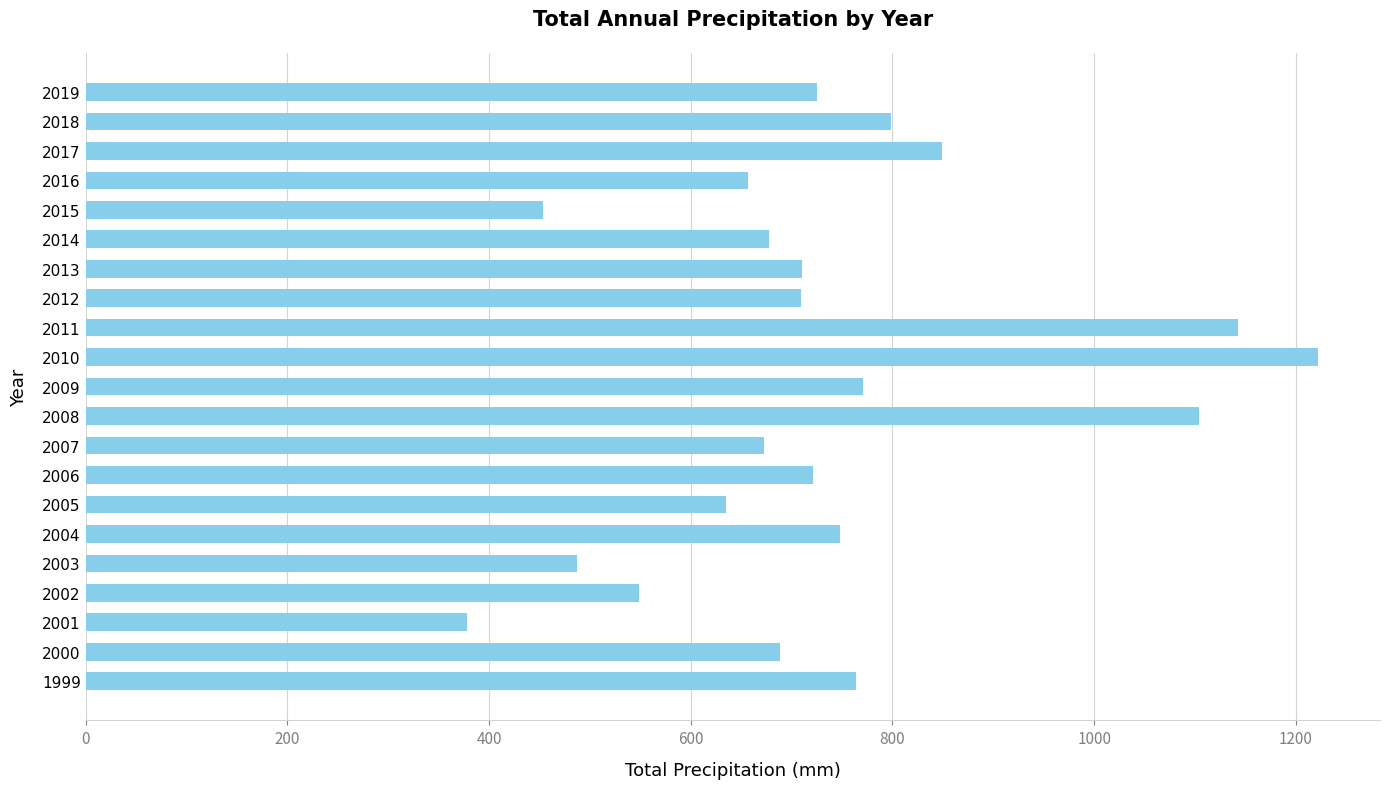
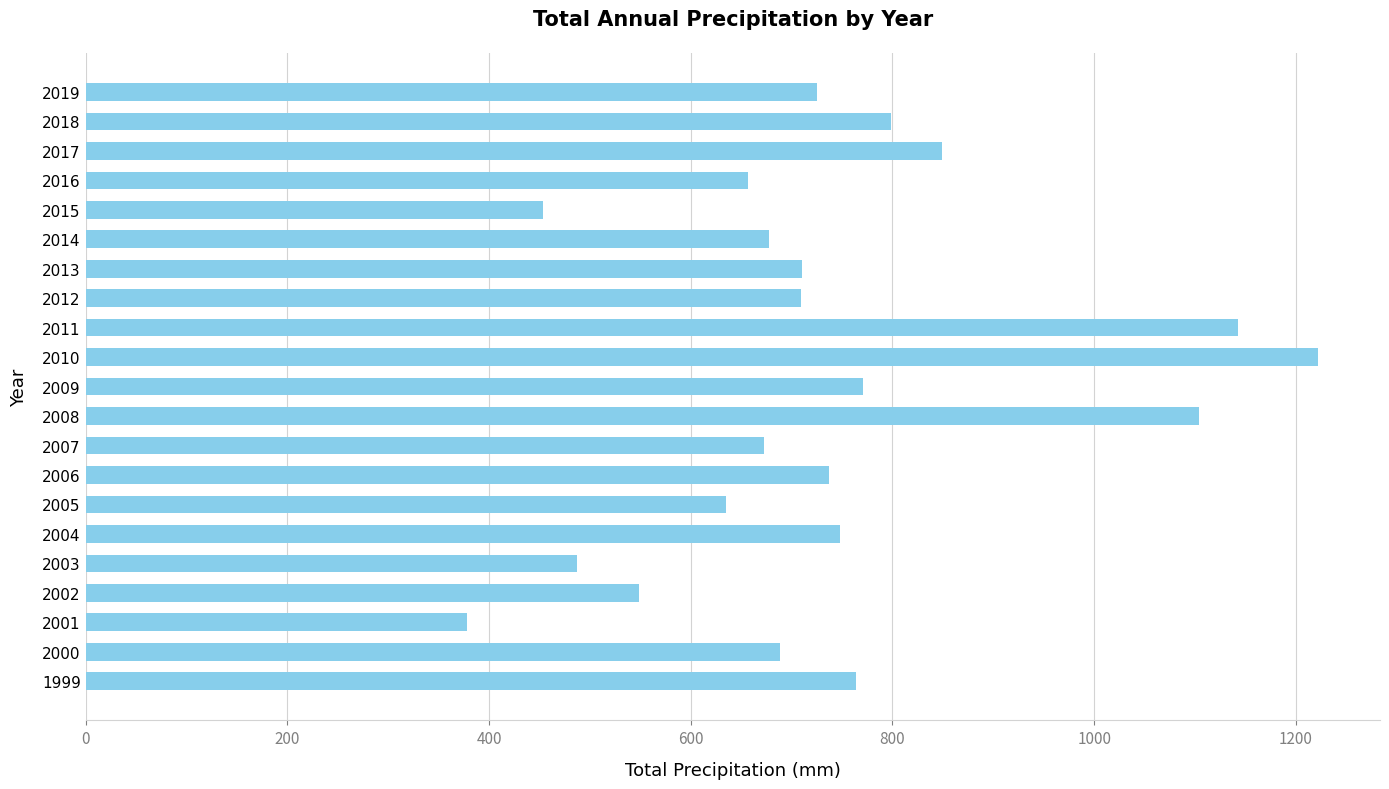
  {
    "2019": 725,
    "2018": 799,
    "2017": 849,
    "2016": 657,
    "2015": 453,
    "2014": 678,
    "2013": 710,
    "2012": 709,
    "2011": 1143,
    "2010": 1222,
    "2009": 771,
    "2008": 1104,
    "2007": 673,
-   "2006": 721,
+   "2006": 737,
    "2005": 635,
    "2004": 748,
    "2003": 488,
    "2002": 549,
    "2001": 378,
    "2000": 688,
    "1999": 763
  }
